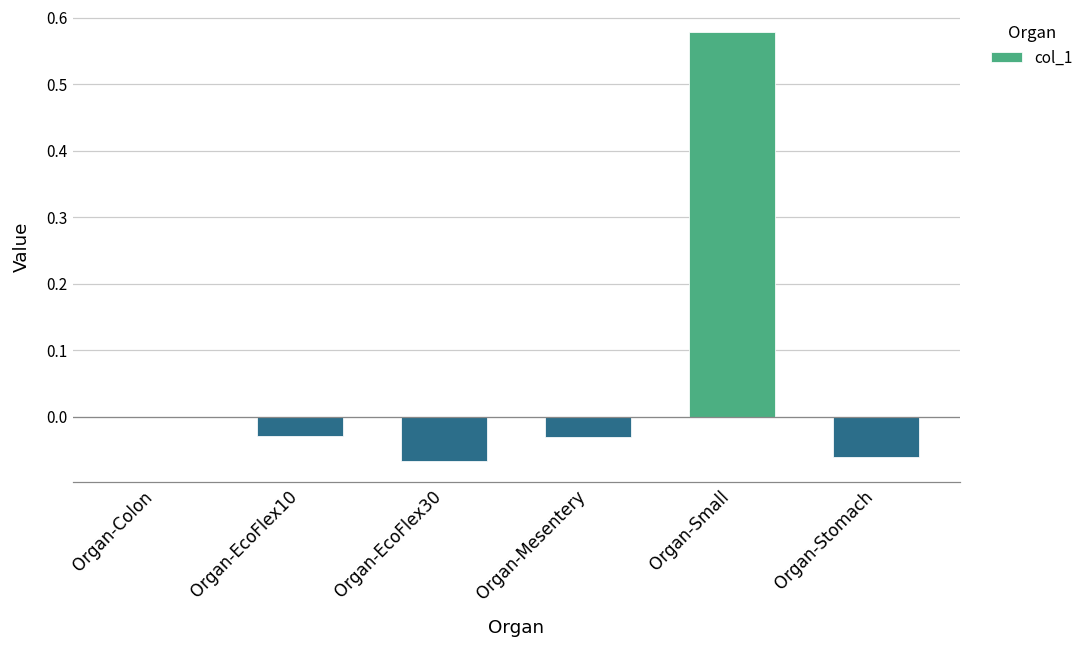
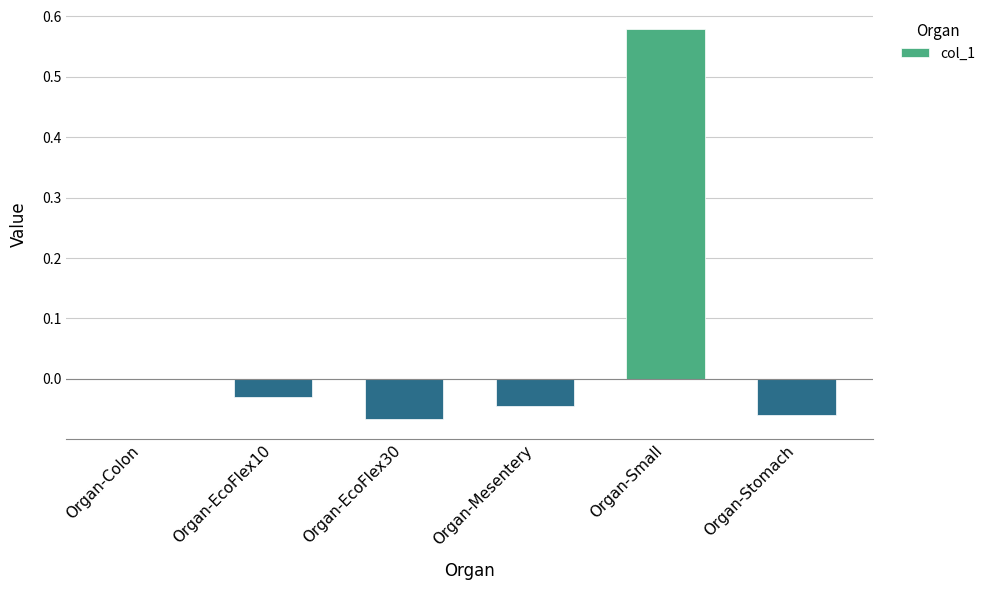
  {
    "Organ-Colon": 0.00,
    "Organ-EcoFlex10": -0.03,
    "Organ-EcoFlex30": -0.07,
-   "Organ-Mesentery": -0.03,
+   "Organ-Mesentery": -0.04,
    "Organ-Small": 0.58,
    "Organ-Stomach": -0.06
  }
